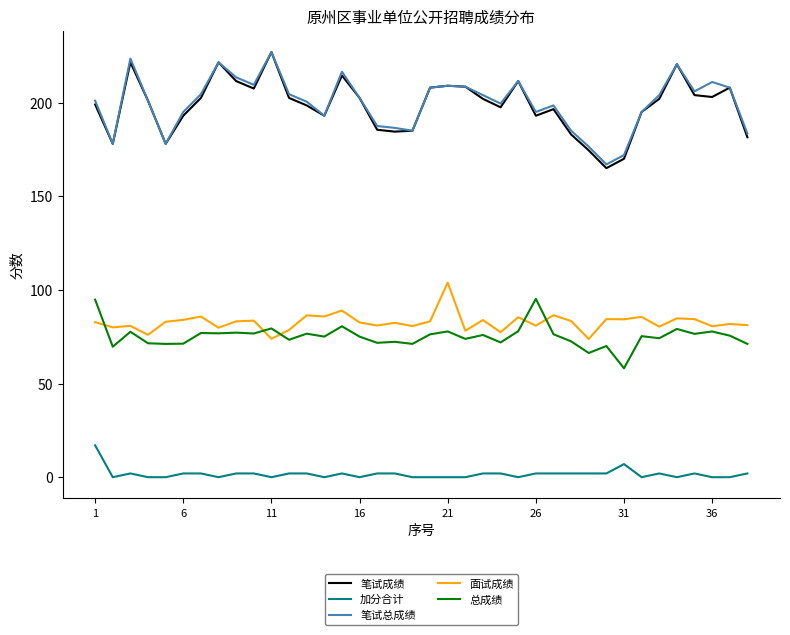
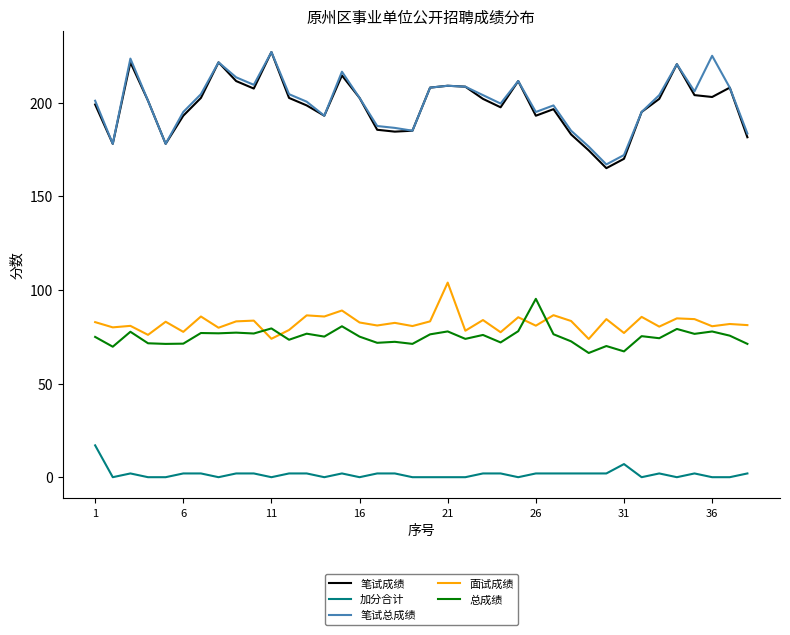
  {
    "笔试成绩": {
      "1": 199,
      "6": 193,
      "26": 193,
      "31": 170,
      "36": 203
    },
    "加分合计": {
      "1": 17,
      "6": 2,
      "11": 0,
      "16": 0,
      "21": 0,
      "26": 2,
      "31": 7,
      "36": 0
    },
    "笔试总成绩": {
      "1": 201,
      "6": 195,
      "26": 195,
      "31": 172,
-     "36": 211
+     "36": 225
    },
    "面试成绩": {
      "1": 83,
-     "6": 84,
+     "6": 78,
      "11": 74,
      "16": 83,
      "21": 104,
      "26": 81,
-     "31": 84,
+     "31": 77,
      "36": 81
    },
    "总成绩": {
-     "1": 95,
+     "1": 75,
      "6": 71,
      "11": 79,
      "16": 75,
      "21": 78,
      "26": 95,
-     "31": 58,
+     "31": 67,
      "36": 78
    }
  }
